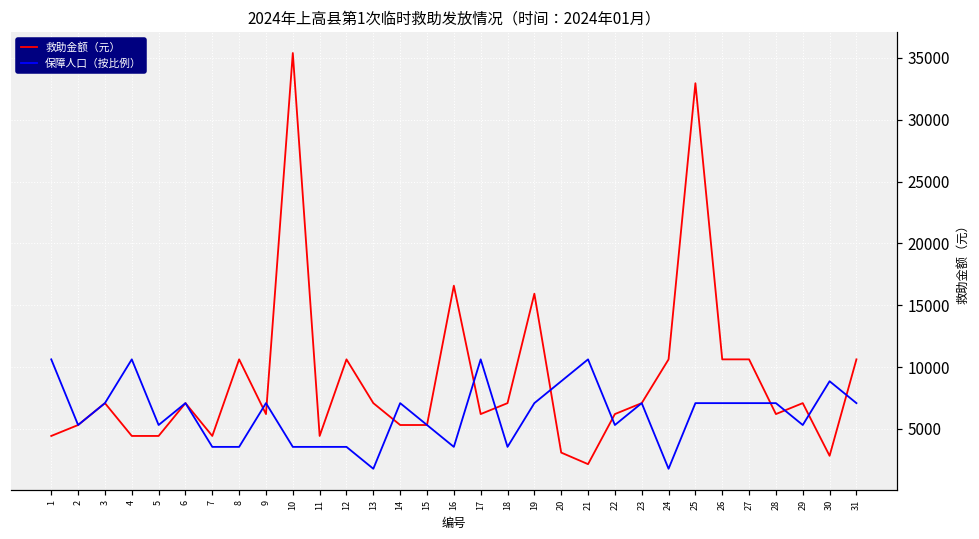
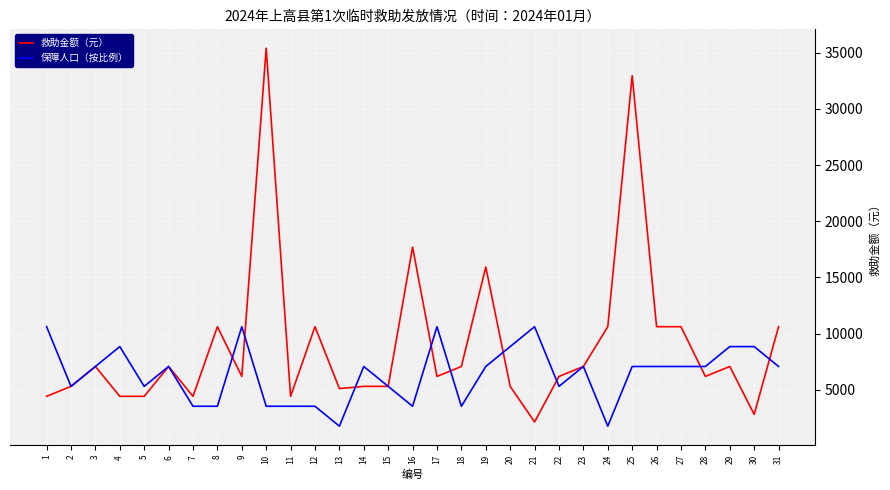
  {
    "救助金额（元）": {
      "1": 4400,
      "4": 4400,
      "5": 4400,
      "7": 4400,
      "8": 10600,
      "9": 6200,
      "10": 35400,
      "11": 4400,
      "12": 10600,
-     "13": 7100,
+     "13": 5100,
      "14": 5300,
-     "16": 16600,
+     "16": 17700,
      "17": 6200,
      "18": 7100,
      "19": 15900,
-     "20": 3100,
+     "20": 5300,
      "21": 2100,
      "22": 6200,
      "24": 10600,
      "25": 33000,
      "26": 10600,
      "27": 10600,
      "28": 6200,
      "29": 7100,
      "30": 2800,
      "31": 10600
    },
    "保障人口（按比例）": {
      "1": 10600,
-     "4": 10600,
+     "4": 8900,
      "5": 5300,
      "7": 3500,
      "8": 3500,
-     "9": 7100,
+     "9": 10600,
      "10": 3500,
      "11": 3500,
      "12": 3500,
      "13": 1800,
      "14": 7100,
      "16": 3500,
      "17": 10600,
      "18": 3500,
      "19": 7100,
      "20": 8900,
      "21": 10600,
      "22": 5300,
      "24": 1800,
      "25": 7100,
      "26": 7100,
      "27": 7100,
      "28": 7100,
-     "29": 5300,
+     "29": 8900,
      "30": 8900,
      "31": 7100
    }
  }
